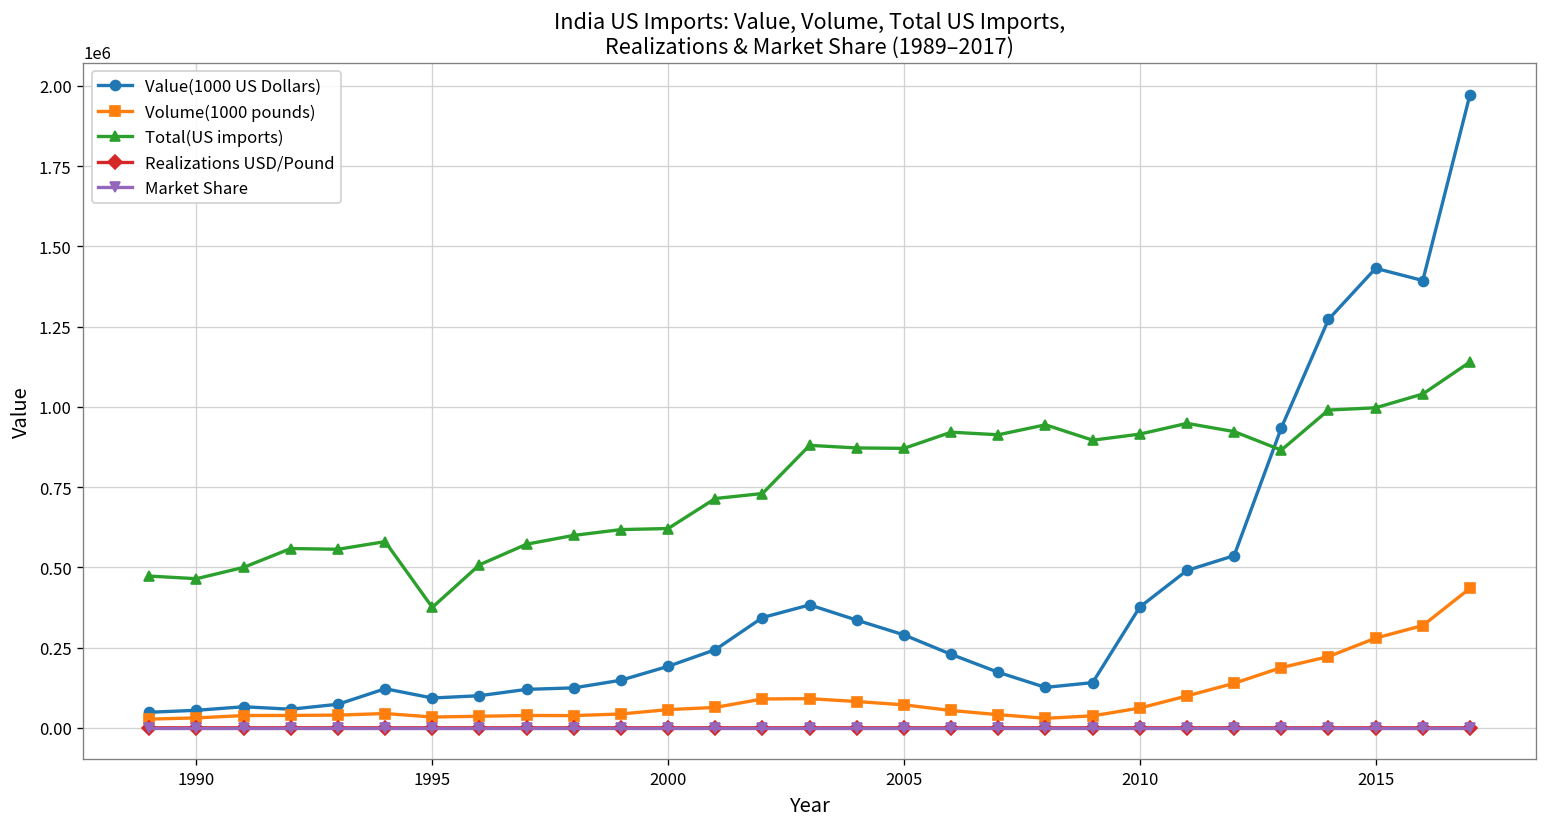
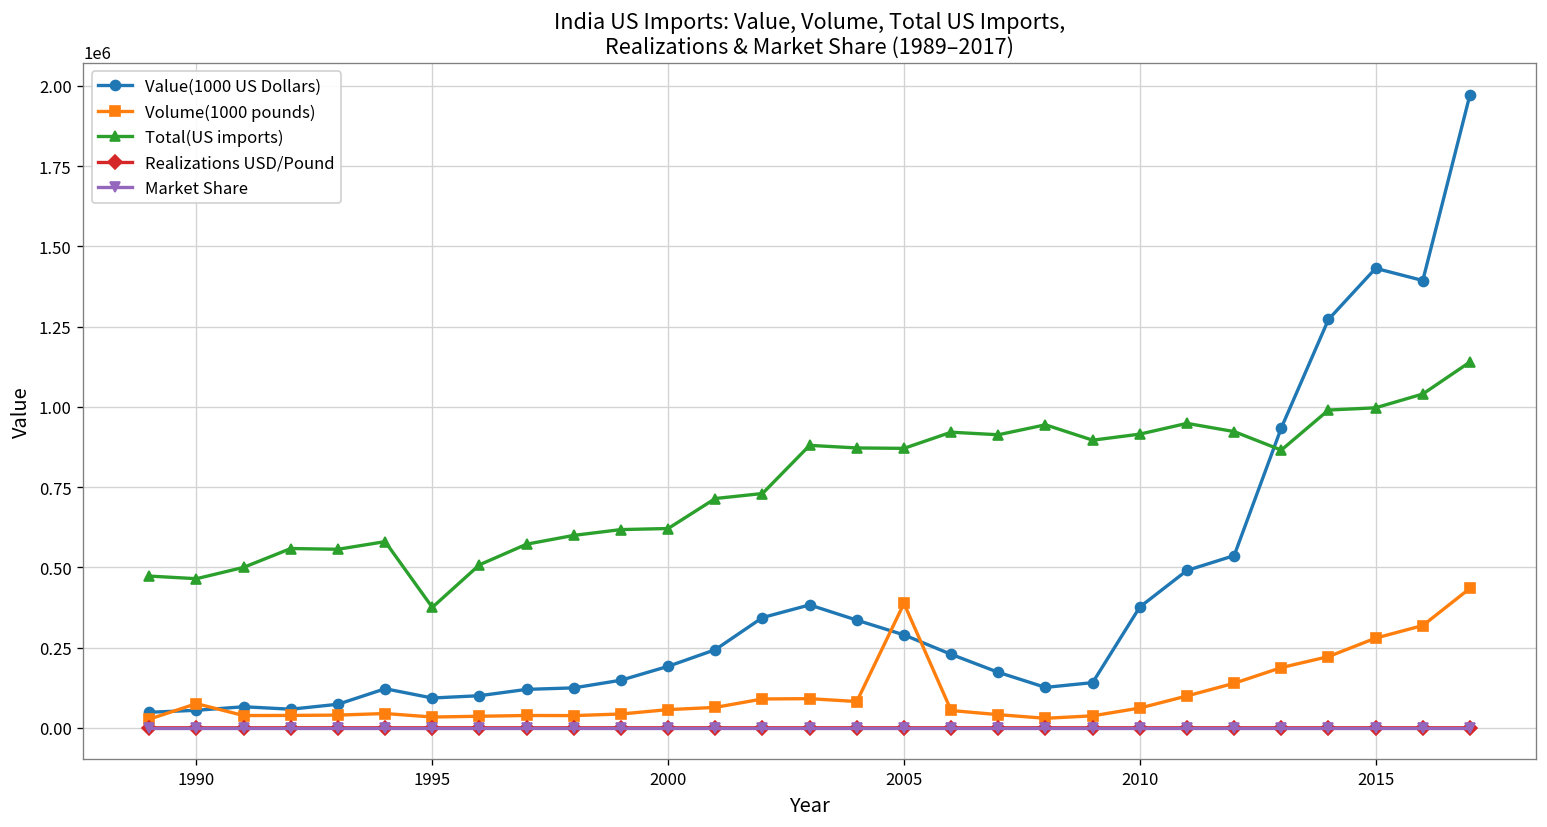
  {
    "Value(1000 US Dollars)": {
      "1990": 50000,
      "1995": 90000,
      "2000": 190000,
      "2005": 290000,
      "2010": 380000,
      "2015": 1430000
    },
    "Volume(1000 pounds)": {
-     "1990": 30000,
+     "1990": 80000,
      "1995": 30000,
      "2000": 60000,
-     "2005": 70000,
+     "2005": 390000,
      "2010": 60000,
      "2015": 280000
    },
    "Total(US imports)": {
      "1990": 460000,
      "1995": 380000,
      "2000": 620000,
      "2005": 870000,
      "2010": 910000,
      "2015": 1000000
    },
    "Market Share": {
      "1990": 0,
      "1995": 0,
      "2000": 0,
      "2005": 0,
      "2010": 0,
      "2015": 0
    }
  }
